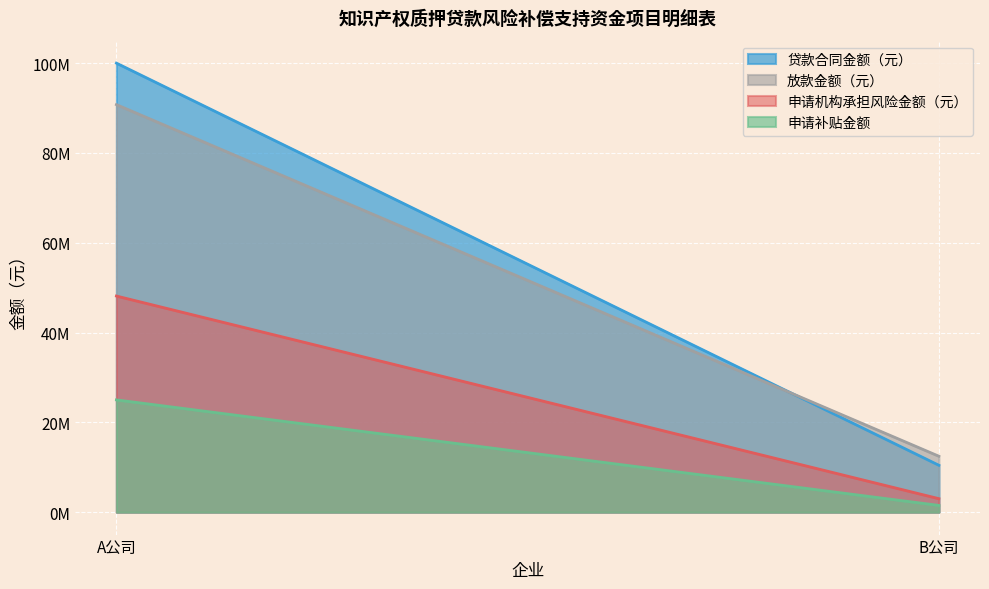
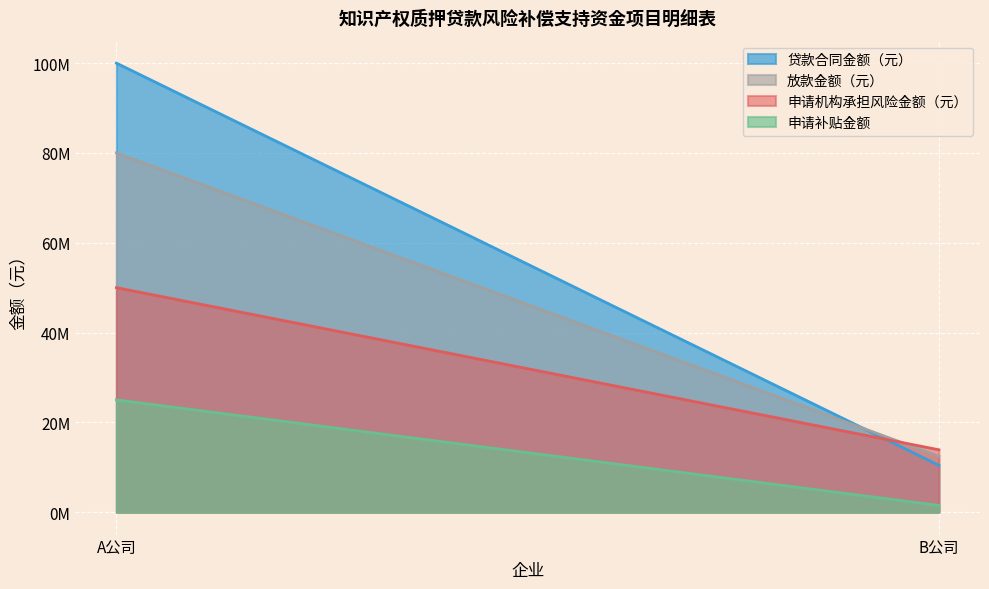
  {
    "贷款合同金额（元）": {
      "A公司": 100000000,
      "B公司": 10000000
    },
    "放款金额（元）": {
-     "A公司": 91000000,
+     "A公司": 80000000,
      "B公司": 12000000
    },
    "申请机构承担风险金额（元）": {
-     "A公司": 48000000,
-     "B公司": 3000000
+     "A公司": 50000000,
+     "B公司": 14000000
    },
    "申请补贴金额": {
      "A公司": 25000000,
      "B公司": 2000000
    }
  }
